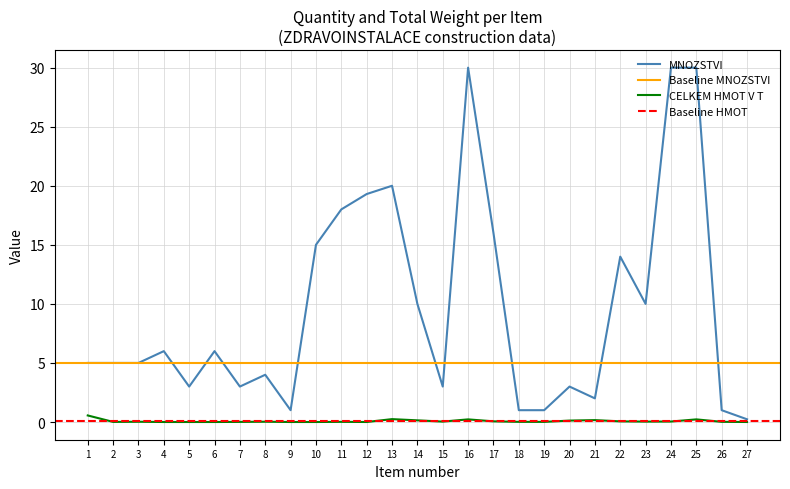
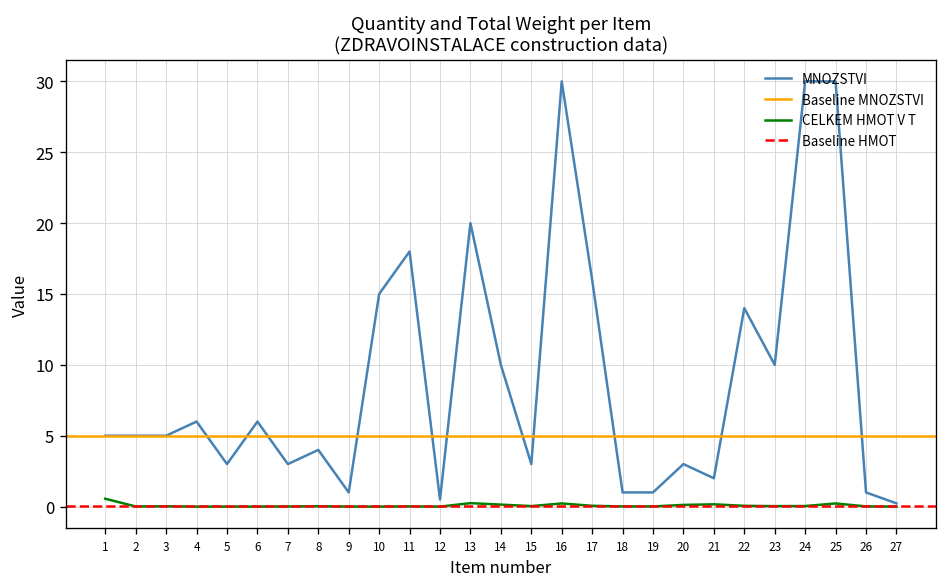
  {
    "MNOZSTVI": {
      "1": 5.0,
      "2": 5.0,
      "3": 5.0,
      "4": 6.0,
      "5": 3.0,
      "6": 6.0,
      "7": 3.0,
      "8": 4.0,
      "9": 1.0,
      "10": 15.0,
      "11": 18.0,
-     "12": 19.3,
+     "12": 0.5,
      "13": 20.0,
      "14": 10.0,
      "15": 3.0,
      "16": 30.0,
      "17": 16.0,
      "18": 1.0,
      "19": 1.0,
      "20": 3.0,
      "21": 2.0,
      "22": 14.0,
      "23": 10.0,
      "24": 30.0,
      "25": 30.0,
      "26": 1.0,
      "27": 0.2
    },
    "CELKEM HMOT V T": {
      "1": 0.6,
      "2": 0.0,
      "3": 0.0,
      "4": 0.0,
      "5": 0.0,
      "6": 0.0,
      "7": 0.0,
      "8": 0.0,
      "9": 0.0,
      "10": 0.0,
      "11": 0.0,
      "12": 0.0,
      "13": 0.2,
      "14": 0.1,
      "15": 0.0,
      "16": 0.2,
      "17": 0.1,
      "18": 0.0,
      "19": 0.0,
      "20": 0.1,
      "21": 0.2,
      "22": 0.1,
      "23": 0.0,
      "24": 0.0,
      "25": 0.2,
      "26": 0.0,
      "27": 0.0
    }
  }
